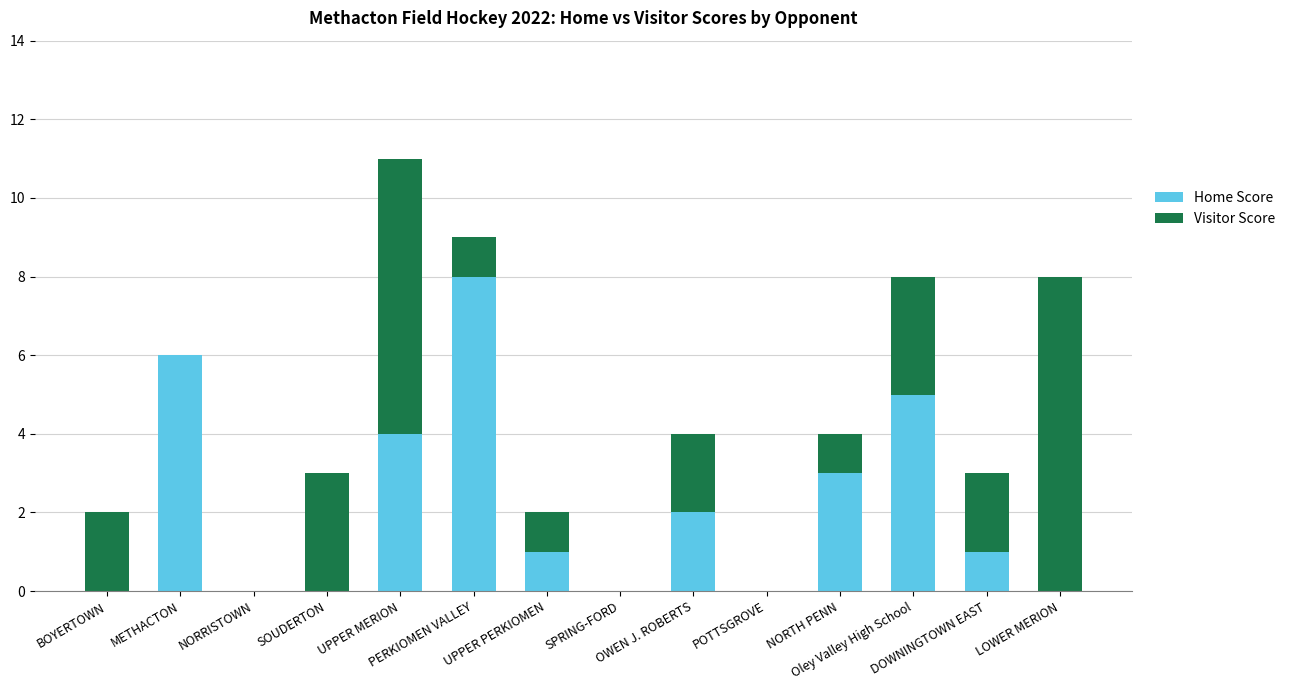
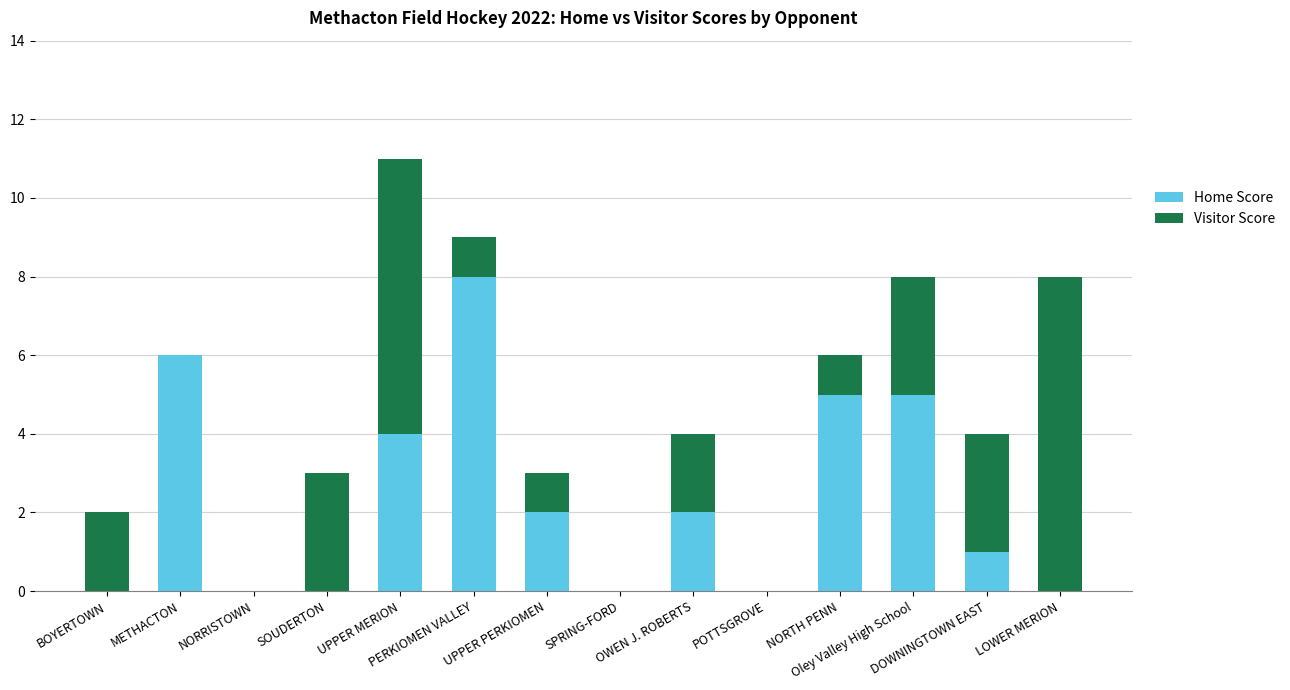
  {
    "Home Score": {
      "BOYERTOWN": 0,
      "METHACTON": 6,
      "NORRISTOWN": 0,
      "SOUDERTON": 0,
      "UPPER MERION": 4,
      "PERKIOMEN VALLEY": 8,
-     "UPPER PERKIOMEN": 1,
+     "UPPER PERKIOMEN": 2,
      "SPRING-FORD": 0,
      "OWEN J. ROBERTS": 2,
      "POTTSGROVE": 0,
-     "NORTH PENN": 3,
+     "NORTH PENN": 5,
      "Oley Valley High School": 5,
      "DOWNINGTOWN EAST": 1,
      "LOWER MERION": 0
    },
    "Visitor Score": {
      "BOYERTOWN": 2,
      "METHACTON": 0,
      "NORRISTOWN": 0,
      "SOUDERTON": 3,
      "UPPER MERION": 7,
      "PERKIOMEN VALLEY": 1,
      "UPPER PERKIOMEN": 1,
      "SPRING-FORD": 0,
      "OWEN J. ROBERTS": 2,
      "POTTSGROVE": 0,
      "NORTH PENN": 1,
      "Oley Valley High School": 3,
-     "DOWNINGTOWN EAST": 2,
+     "DOWNINGTOWN EAST": 3,
      "LOWER MERION": 8
    }
  }
